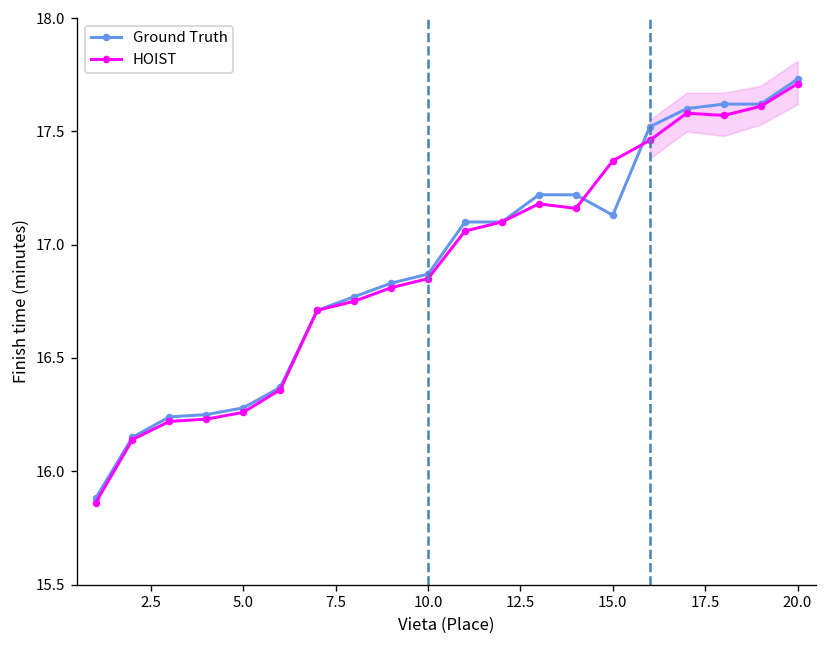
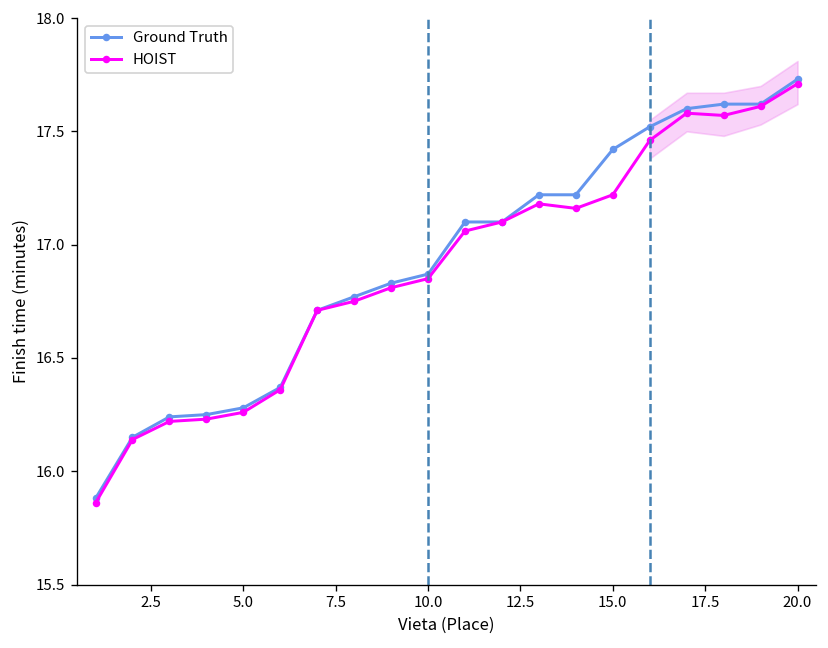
  {
    "Ground Truth": {
      "5.0": 16.28,
      "10.0": 16.87,
-     "15.0": 17.13,
+     "15.0": 17.42,
      "20.0": 17.73
    },
    "HOIST": {
      "5.0": 16.26,
      "10.0": 16.85,
-     "15.0": 17.37,
+     "15.0": 17.22,
      "20.0": 17.71
    }
  }
